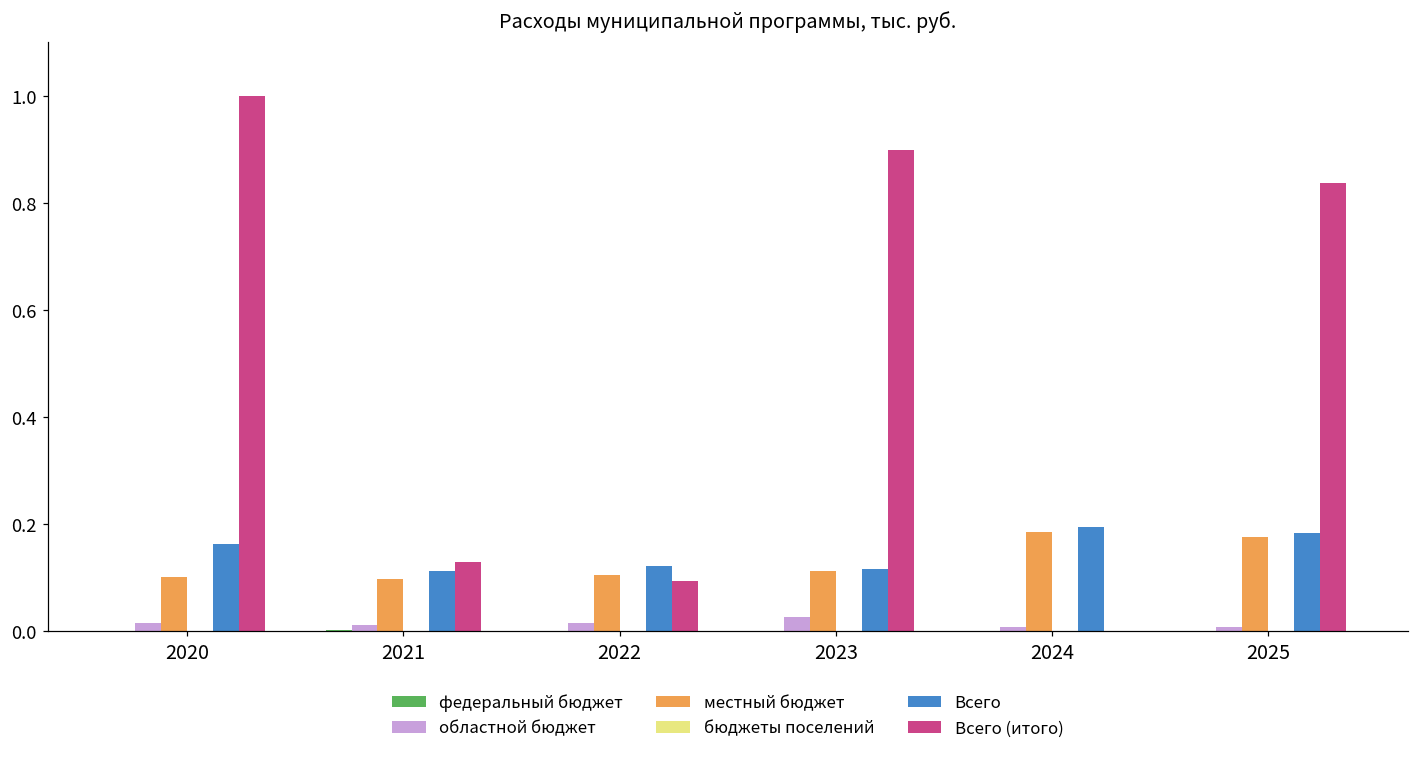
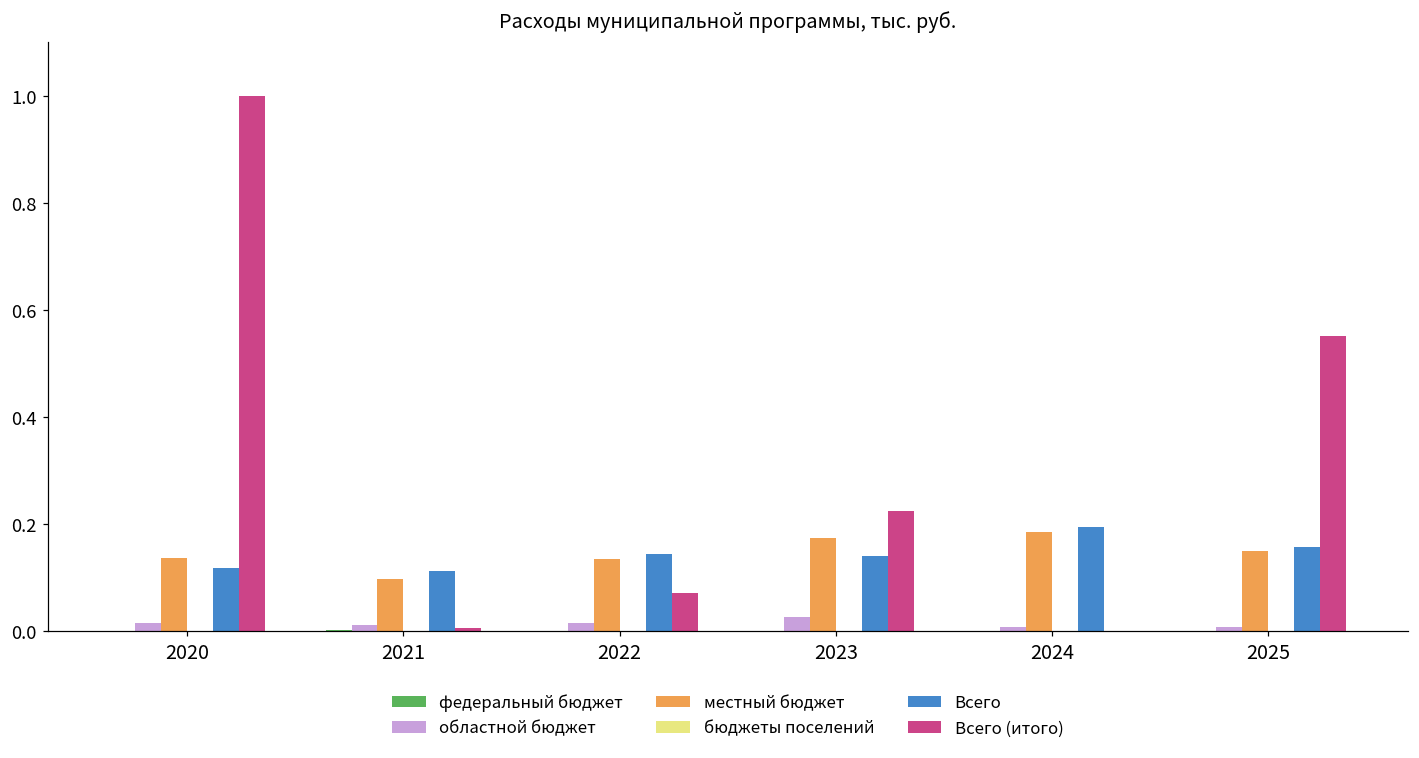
  {
    "областной бюджет": {
      "2020": 0.02,
      "2021": 0.01,
      "2022": 0.02,
      "2023": 0.03,
      "2024": 0.01,
      "2025": 0.01
    },
    "местный бюджет": {
-     "2020": 0.10,
+     "2020": 0.14,
      "2021": 0.10,
-     "2022": 0.11,
-     "2023": 0.11,
+     "2022": 0.14,
+     "2023": 0.18,
      "2024": 0.19,
-     "2025": 0.18
+     "2025": 0.15
    },
    "бюджеты поселений": {
      "2024": 0.00,
      "2025": 0.00
    },
    "Всего": {
-     "2020": 0.16,
+     "2020": 0.12,
      "2021": 0.11,
-     "2022": 0.12,
-     "2023": 0.12,
+     "2022": 0.14,
+     "2023": 0.14,
      "2024": 0.19,
-     "2025": 0.18
+     "2025": 0.16
    },
    "Всего (итого)": {
      "2020": 1.00,
-     "2021": 0.13,
-     "2022": 0.09,
-     "2023": 0.90,
-     "2025": 0.84
+     "2021": 0.01,
+     "2022": 0.07,
+     "2023": 0.22,
+     "2025": 0.55
    }
  }
